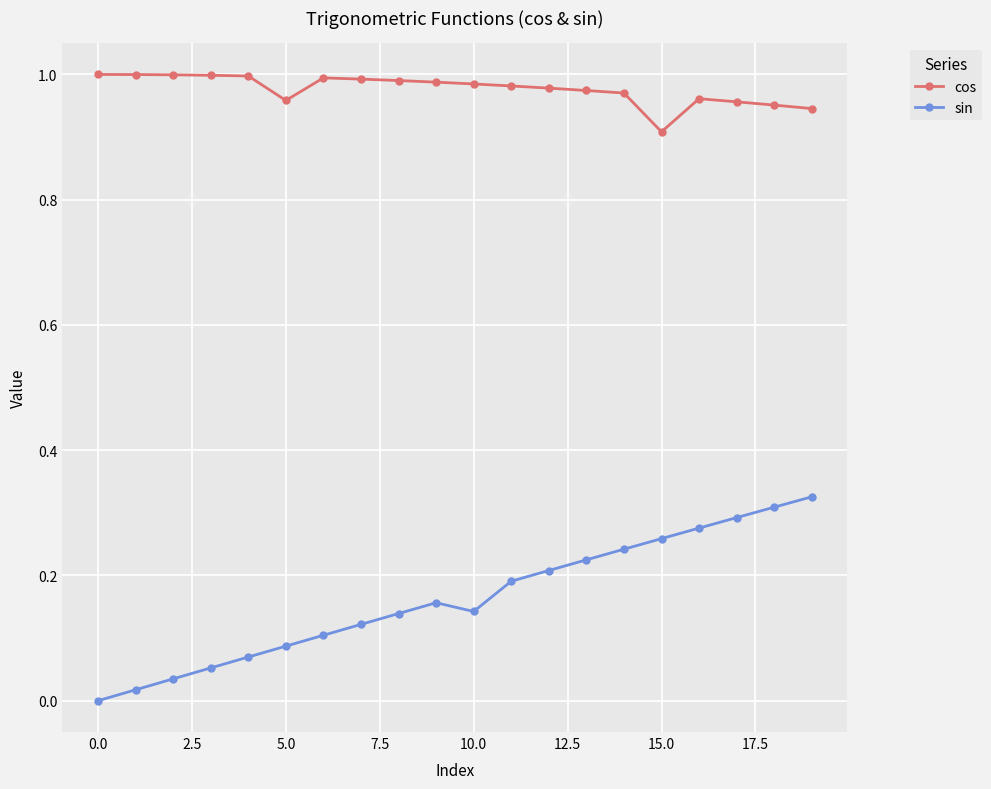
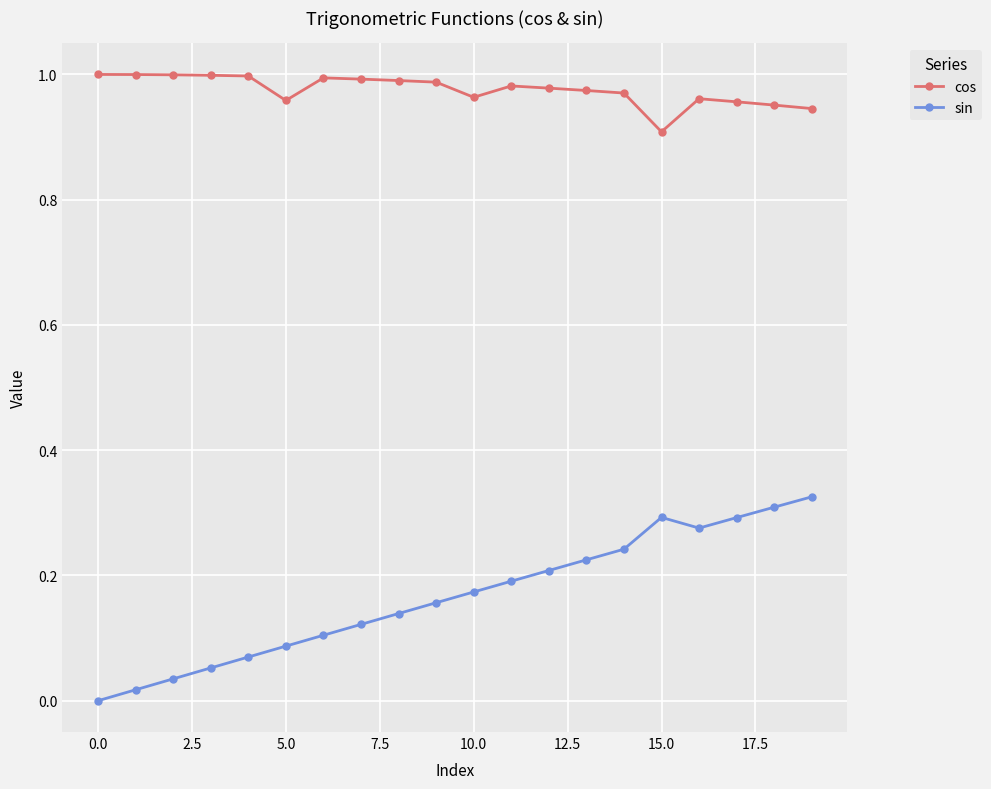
  {
    "cos": {
      "0.0": 1.00,
      "5.0": 0.96,
-     "10.0": 0.98,
+     "10.0": 0.96,
      "15.0": 0.91
    },
    "sin": {
      "0.0": 0.00,
      "5.0": 0.09,
-     "10.0": 0.14,
-     "15.0": 0.26
+     "10.0": 0.17,
+     "15.0": 0.29
    }
  }
